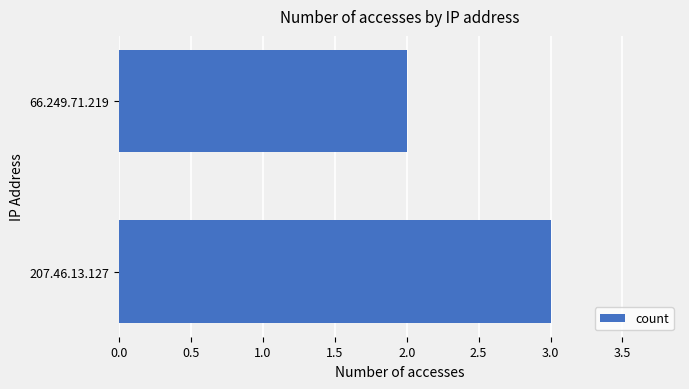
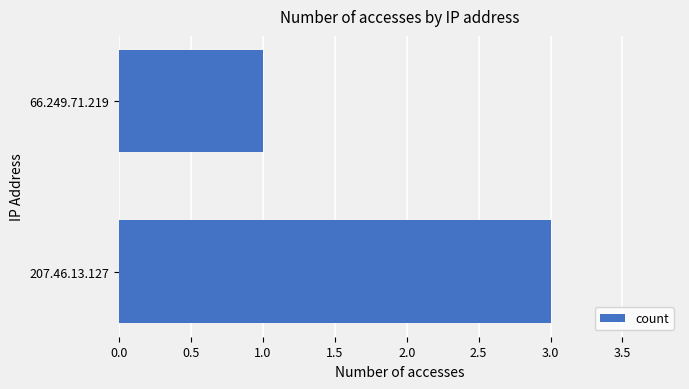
  {
-   "66.249.71.219": 2,
+   "66.249.71.219": 1,
    "207.46.13.127": 3
  }
